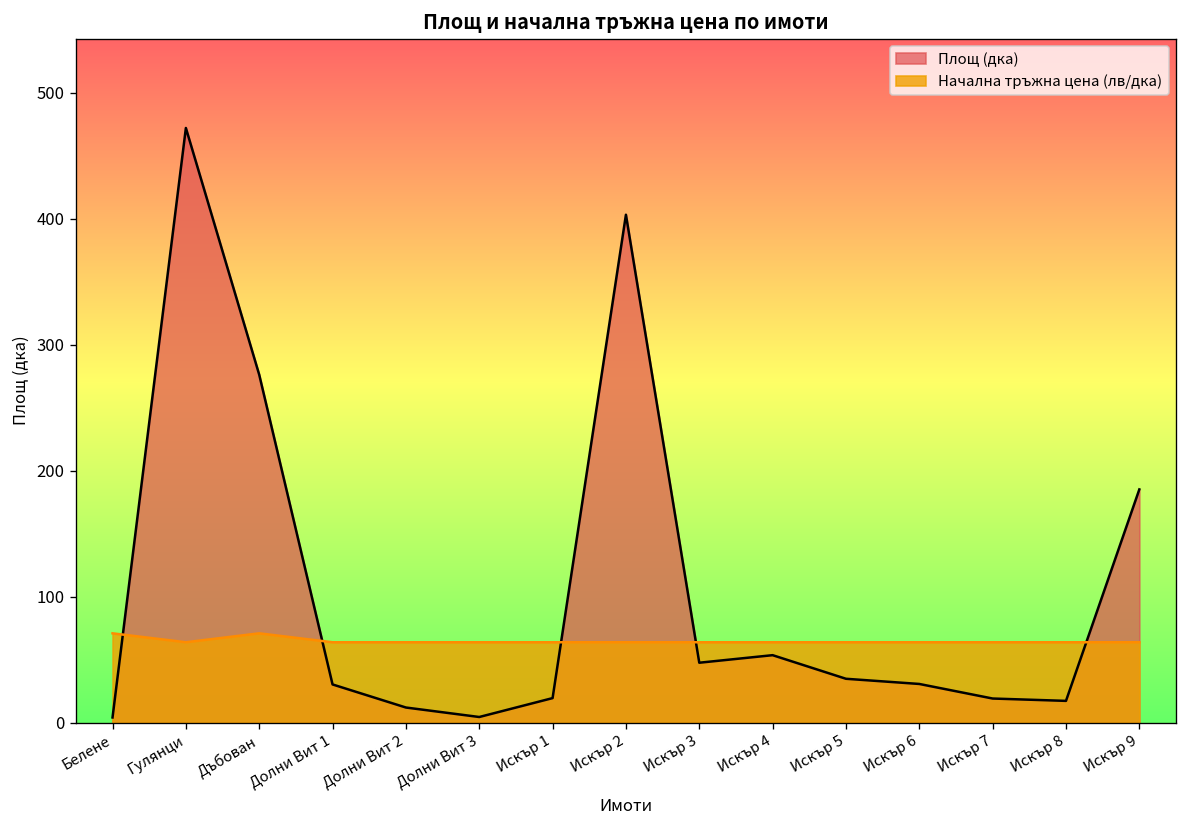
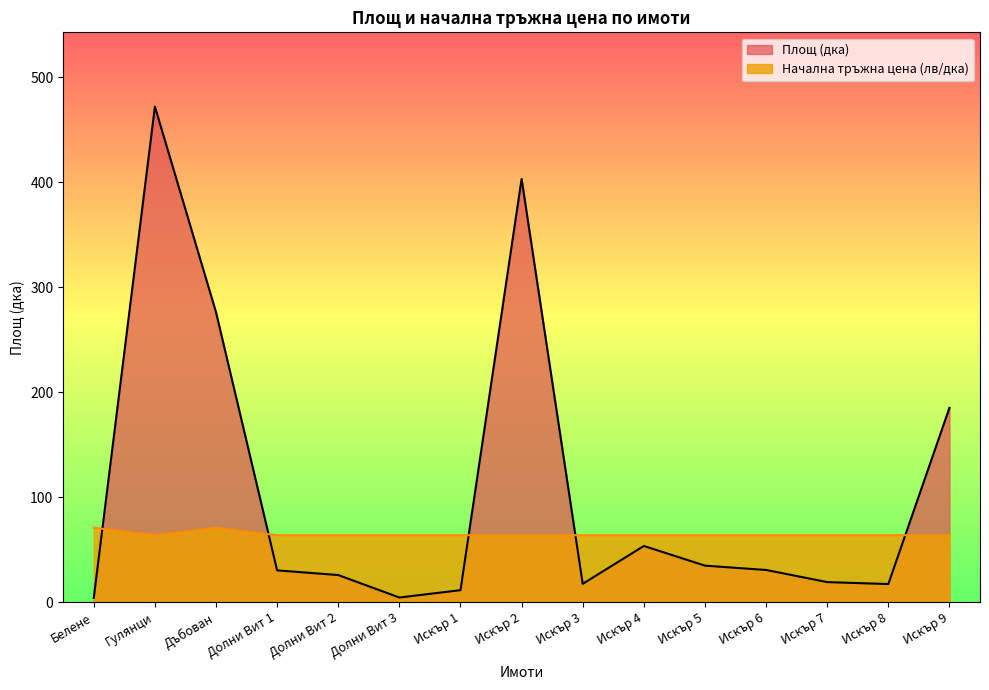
  {
    "Площ (дка)": {
      "Белене": 4,
      "Гулянци": 472,
      "Дъбован": 276,
      "Долни Вит 1": 30,
-     "Долни Вит 2": 12,
+     "Долни Вит 2": 26,
      "Долни Вит 3": 4,
-     "Искър 1": 19,
+     "Искър 1": 11,
      "Искър 2": 403,
-     "Искър 3": 47,
+     "Искър 3": 17,
      "Искър 4": 53,
      "Искър 5": 35,
      "Искър 6": 31,
      "Искър 7": 19,
      "Искър 8": 17,
      "Искър 9": 185
    },
    "Начална тръжна цена (лв/дка)": {
      "Белене": 71,
      "Гулянци": 64,
      "Дъбован": 71,
      "Долни Вит 1": 64,
      "Долни Вит 2": 64,
      "Долни Вит 3": 64,
      "Искър 1": 64,
      "Искър 2": 64,
      "Искър 3": 64,
      "Искър 4": 64,
      "Искър 5": 64,
      "Искър 6": 64,
      "Искър 7": 64,
      "Искър 8": 64,
      "Искър 9": 64
    }
  }
